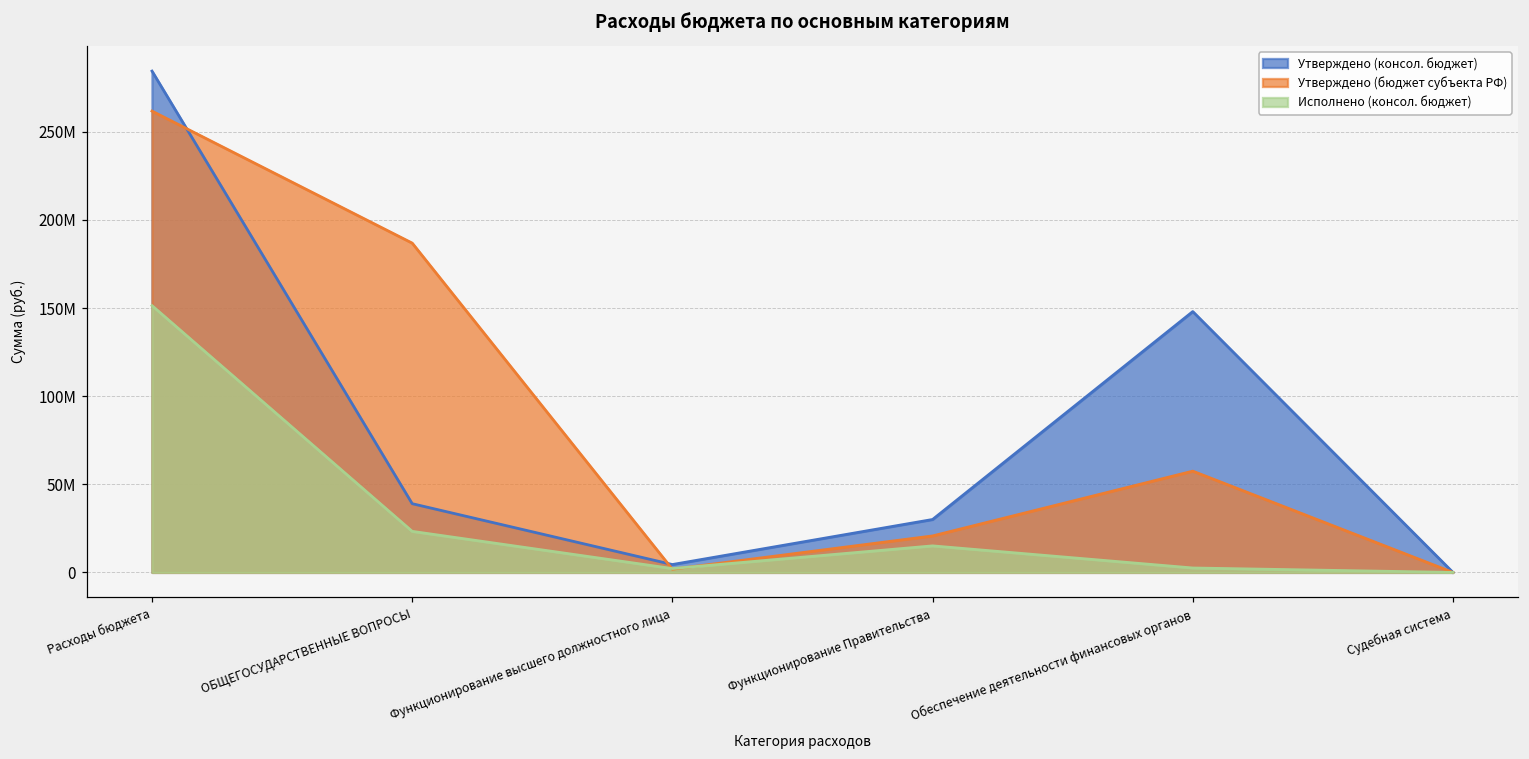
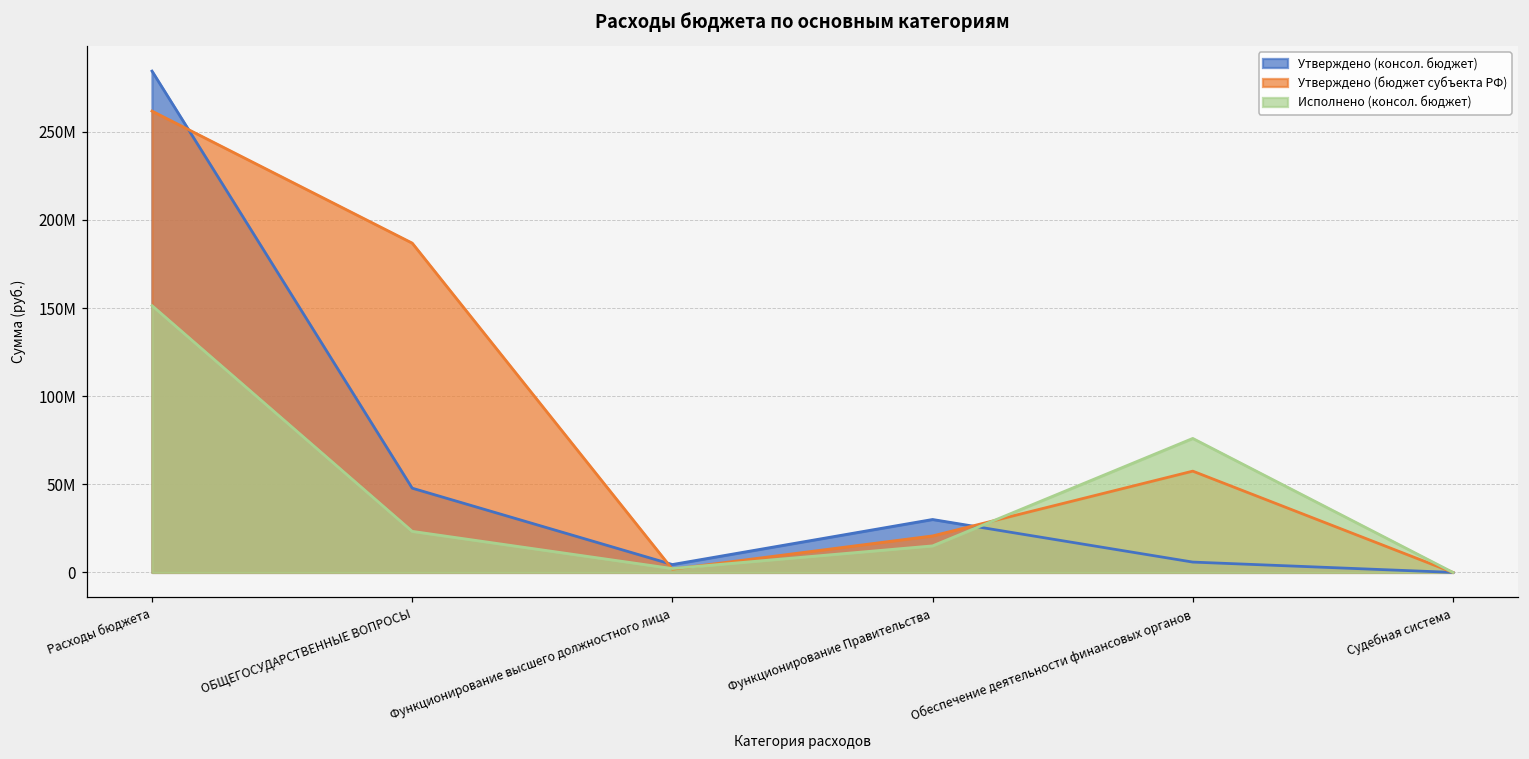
  {
    "Утверждено (консол. бюджет)": {
      "Расходы бюджета": "284М",
-     "ОБЩЕГОСУДАРСТВЕННЫЕ ВОПРОСЫ": "39М",
+     "ОБЩЕГОСУДАРСТВЕННЫЕ ВОПРОСЫ": "48М",
      "Функционирование высшего должностного лица": "4М",
      "Функционирование Правительства": "30М",
-     "Обеспечение деятельности финансовых органов": "148М"
+     "Обеспечение деятельности финансовых органов": "6М"
    },
    "Утверждено (бюджет субъекта РФ)": {
      "Расходы бюджета": "262М",
      "ОБЩЕГОСУДАРСТВЕННЫЕ ВОПРОСЫ": "187М",
      "Функционирование Правительства": "21М",
      "Обеспечение деятельности финансовых органов": "57М"
    },
    "Исполнено (консол. бюджет)": {
      "Расходы бюджета": "151М",
      "ОБЩЕГОСУДАРСТВЕННЫЕ ВОПРОСЫ": "23М",
      "Функционирование Правительства": "15М",
-     "Обеспечение деятельности финансовых органов": "3М"
+     "Обеспечение деятельности финансовых органов": "76М"
    }
  }
